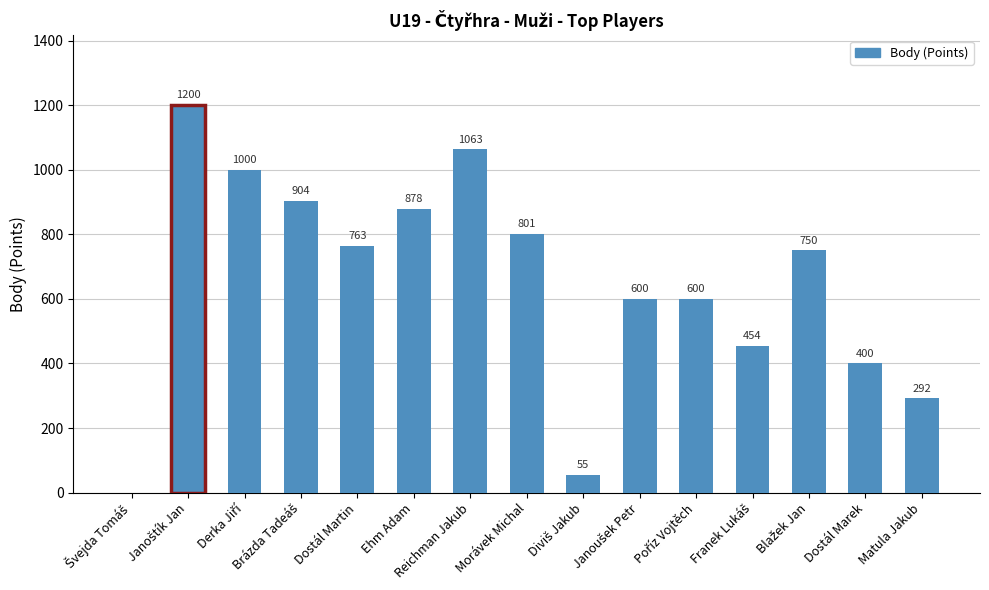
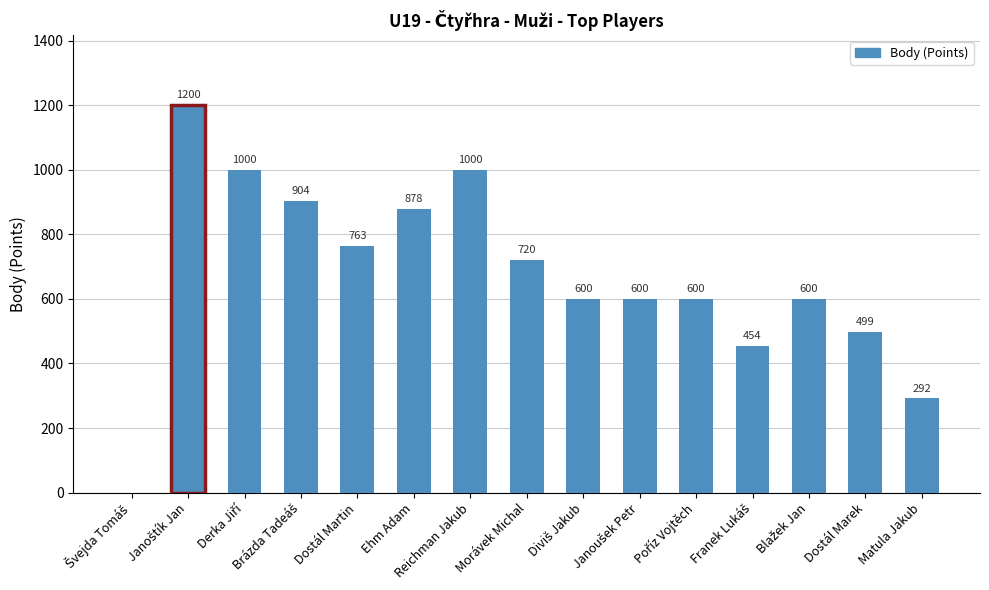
  {
    "Janoštík Jan": 1200,
    "Derka Jiří": 1000,
    "Brázda Tadeáš": 904,
    "Dostál Martin": 763,
    "Ehm Adam": 878,
-   "Reichman Jakub": 1063,
-   "Morávek Michal": 801,
-   "Diviš Jakub": 55,
+   "Reichman Jakub": 1000,
+   "Morávek Michal": 720,
+   "Diviš Jakub": 600,
    "Janoušek Petr": 600,
    "Poříz Vojtěch": 600,
    "Franek Lukáš": 454,
-   "Blažek Jan": 750,
-   "Dostál Marek": 400,
+   "Blažek Jan": 600,
+   "Dostál Marek": 499,
    "Matula Jakub": 292
  }
